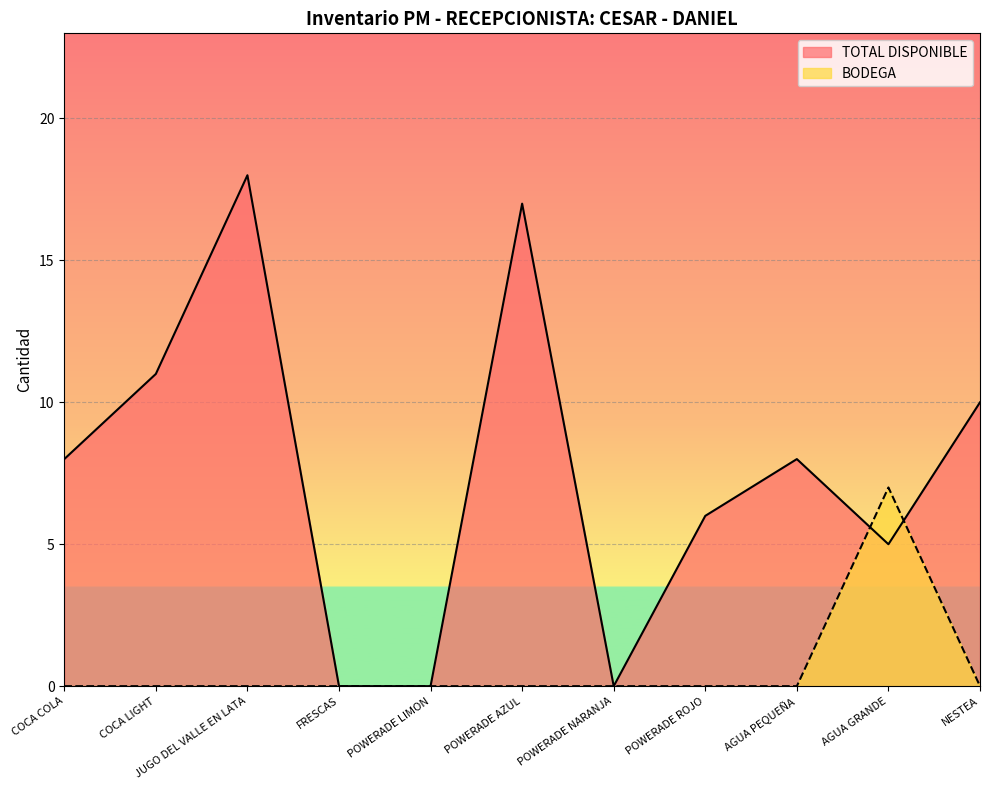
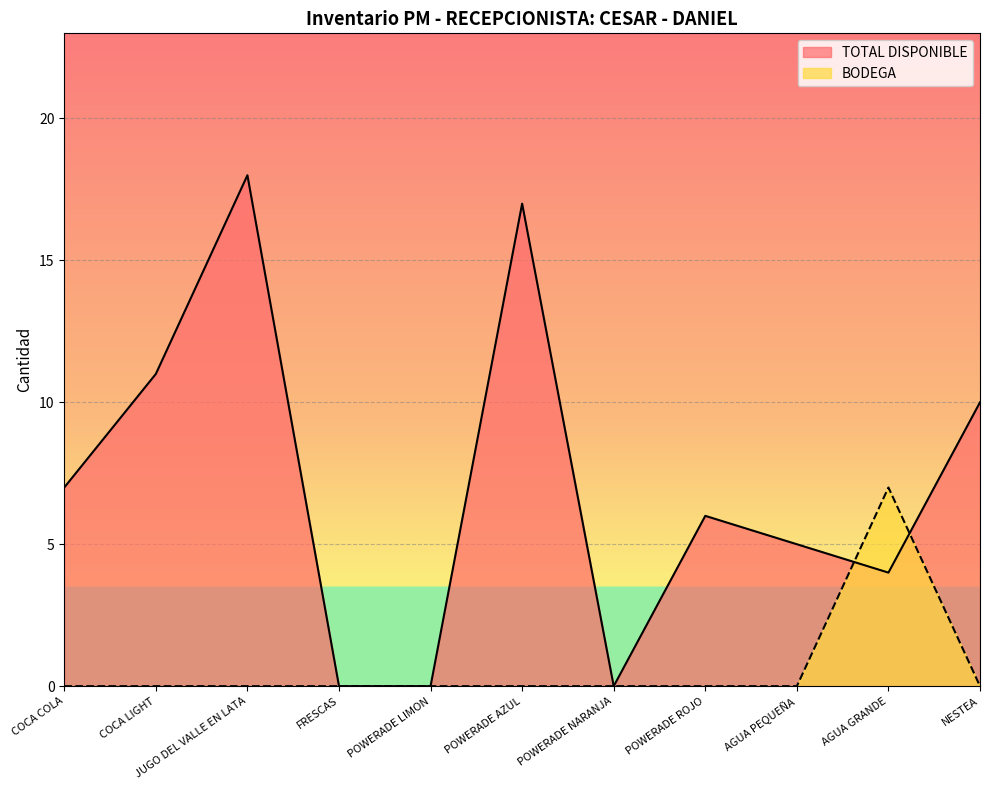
  {
    "TOTAL DISPONIBLE": {
-     "COCA COLA": 8,
+     "COCA COLA": 7,
      "COCA LIGHT": 11,
      "JUGO DEL VALLE EN LATA": 18,
      "POWERADE AZUL": 17,
      "POWERADE ROJO": 6,
-     "AGUA PEQUEÑA": 8,
-     "AGUA GRANDE": 5,
+     "AGUA PEQUEÑA": 5,
+     "AGUA GRANDE": 4,
      "NESTEA": 10
    },
    "BODEGA": {
      "COCA COLA": 0,
      "COCA LIGHT": 0,
      "JUGO DEL VALLE EN LATA": 0,
      "POWERADE AZUL": 0,
      "POWERADE ROJO": 0,
      "AGUA PEQUEÑA": 0,
      "AGUA GRANDE": 7,
      "NESTEA": 0
    }
  }
